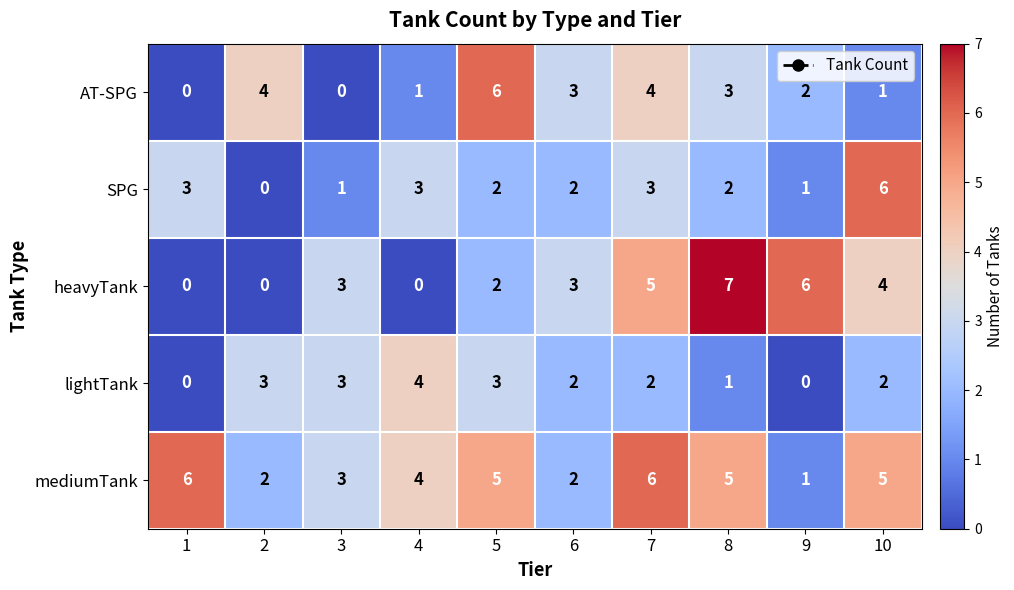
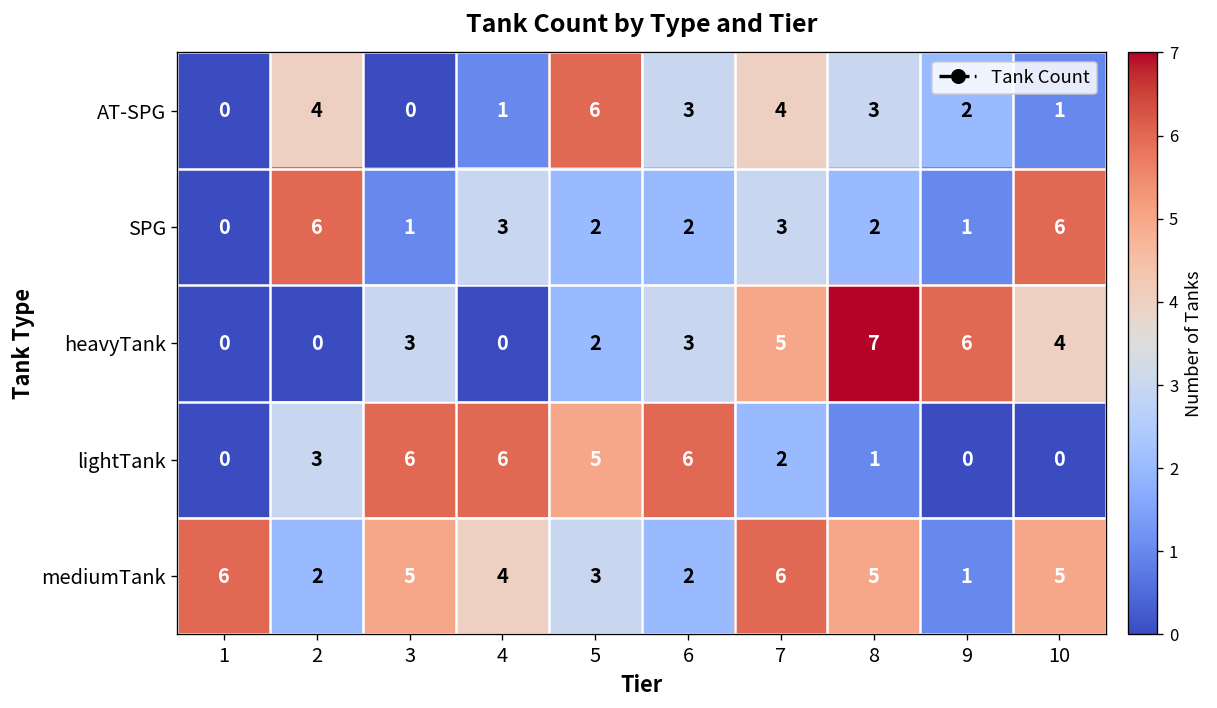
  {
    "AT-SPG": {
      "1": 0,
      "2": 4,
      "3": 0,
      "4": 1,
      "5": 6,
      "6": 3,
      "7": 4,
      "8": 3,
      "9": 2,
      "10": 1
    },
    "SPG": {
-     "1": 3,
-     "2": 0,
+     "1": 0,
+     "2": 6,
      "3": 1,
      "4": 3,
      "5": 2,
      "6": 2,
      "7": 3,
      "8": 2,
      "9": 1,
      "10": 6
    },
    "heavyTank": {
      "1": 0,
      "2": 0,
      "3": 3,
      "4": 0,
      "5": 2,
      "6": 3,
      "7": 5,
      "8": 7,
      "9": 6,
      "10": 4
    },
    "lightTank": {
      "1": 0,
      "2": 3,
-     "3": 3,
-     "4": 4,
-     "5": 3,
-     "6": 2,
+     "3": 6,
+     "4": 6,
+     "5": 5,
+     "6": 6,
      "7": 2,
      "8": 1,
      "9": 0,
-     "10": 2
+     "10": 0
    },
    "mediumTank": {
      "1": 6,
      "2": 2,
-     "3": 3,
+     "3": 5,
      "4": 4,
-     "5": 5,
+     "5": 3,
      "6": 2,
      "7": 6,
      "8": 5,
      "9": 1,
      "10": 5
    }
  }
